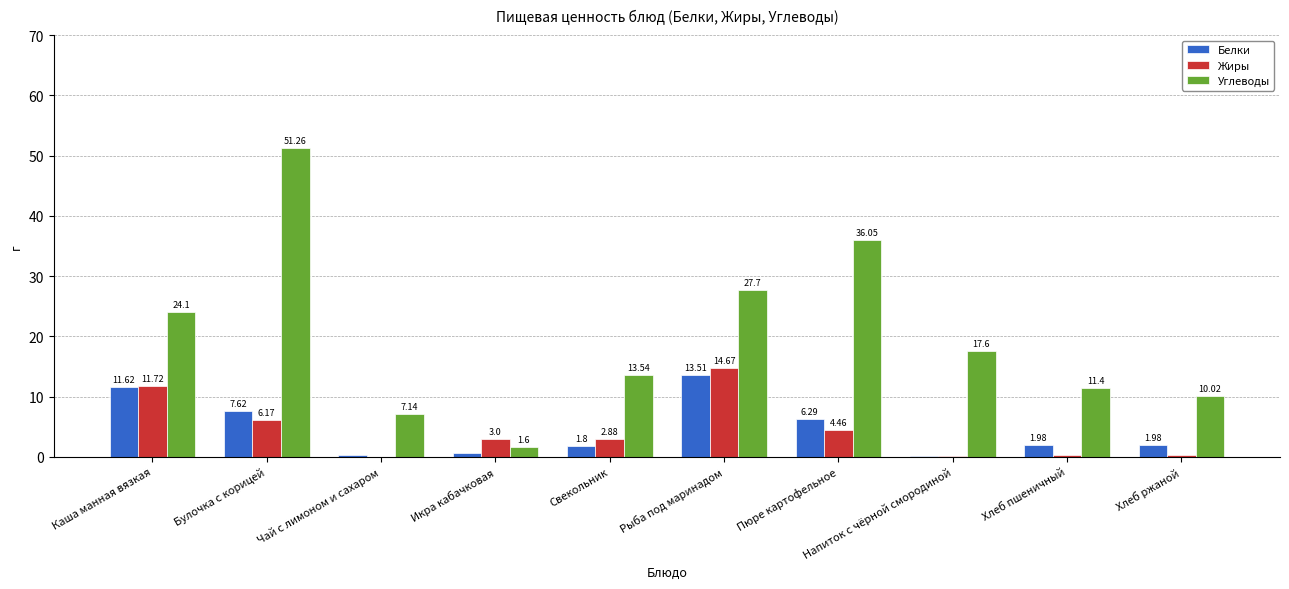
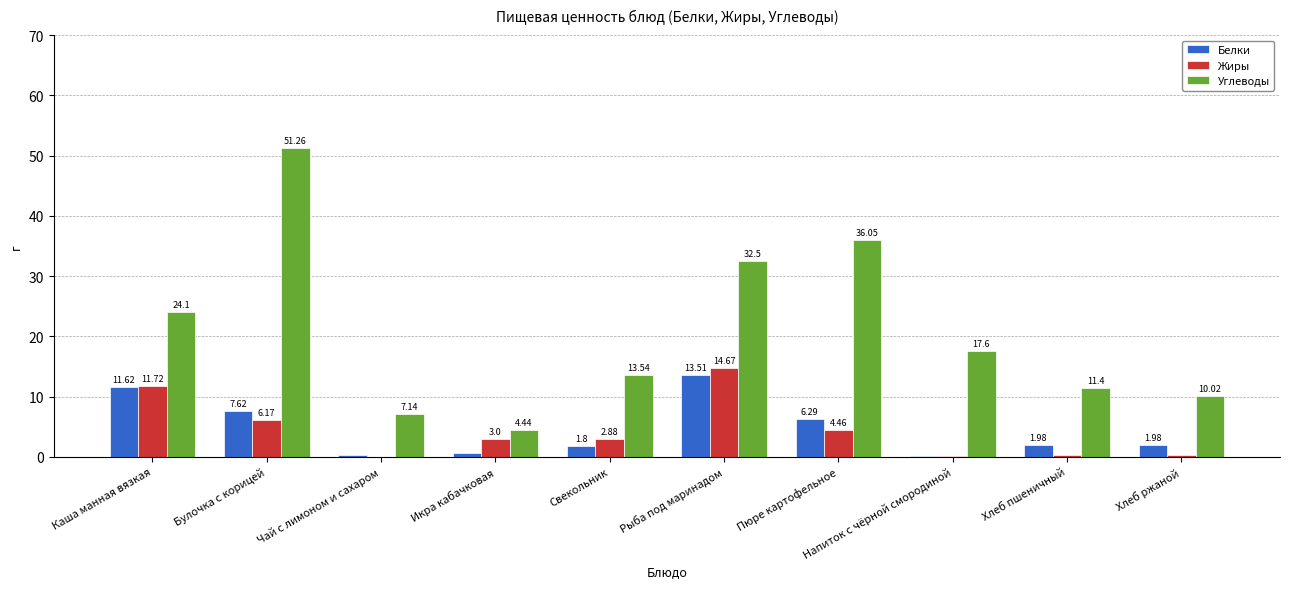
  {
    "Белки": {
      "Каша манная вязкая": 11.62,
      "Булочка с корицей": 7.62,
      "Свекольник": 1.8,
      "Рыба под маринадом": 13.51,
      "Пюре картофельное": 6.29,
      "Хлеб пшеничный": 1.98,
      "Хлеб ржаной": 1.98
    },
    "Жиры": {
      "Каша манная вязкая": 11.72,
      "Булочка с корицей": 6.17,
      "Икра кабачковая": 3.0,
      "Свекольник": 2.88,
      "Рыба под маринадом": 14.67,
      "Пюре картофельное": 4.46
    },
    "Углеводы": {
      "Каша манная вязкая": 24.1,
      "Булочка с корицей": 51.26,
      "Чай с лимоном и сахаром": 7.14,
-     "Икра кабачковая": 1.6,
+     "Икра кабачковая": 4.44,
      "Свекольник": 13.54,
-     "Рыба под маринадом": 27.7,
+     "Рыба под маринадом": 32.5,
      "Пюре картофельное": 36.05,
      "Напиток с чёрной смородиной": 17.6,
      "Хлеб пшеничный": 11.4,
      "Хлеб ржаной": 10.02
    }
  }
